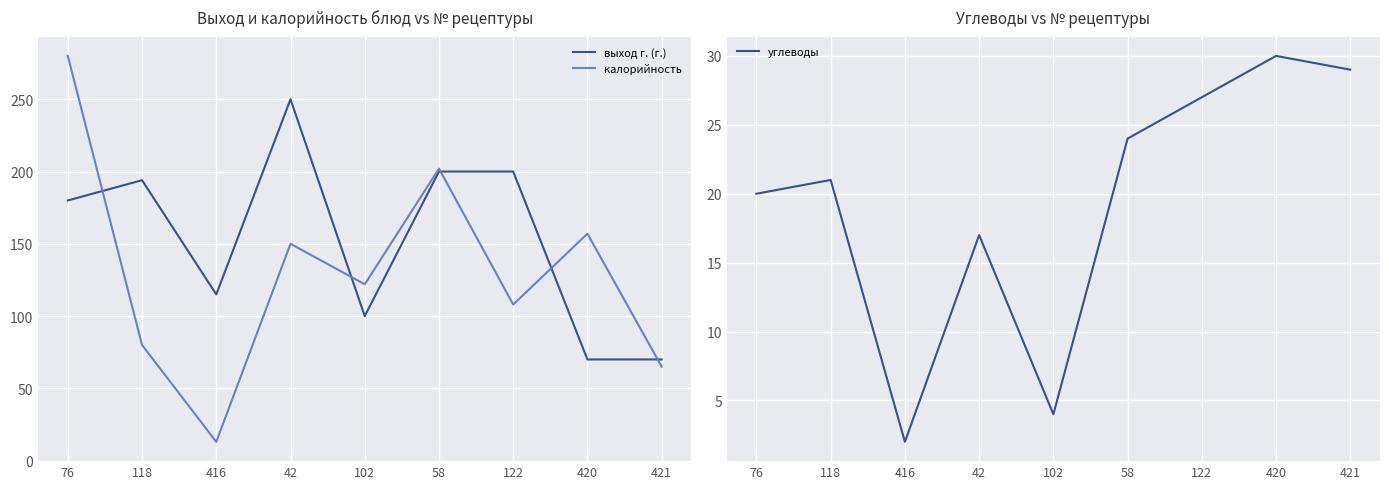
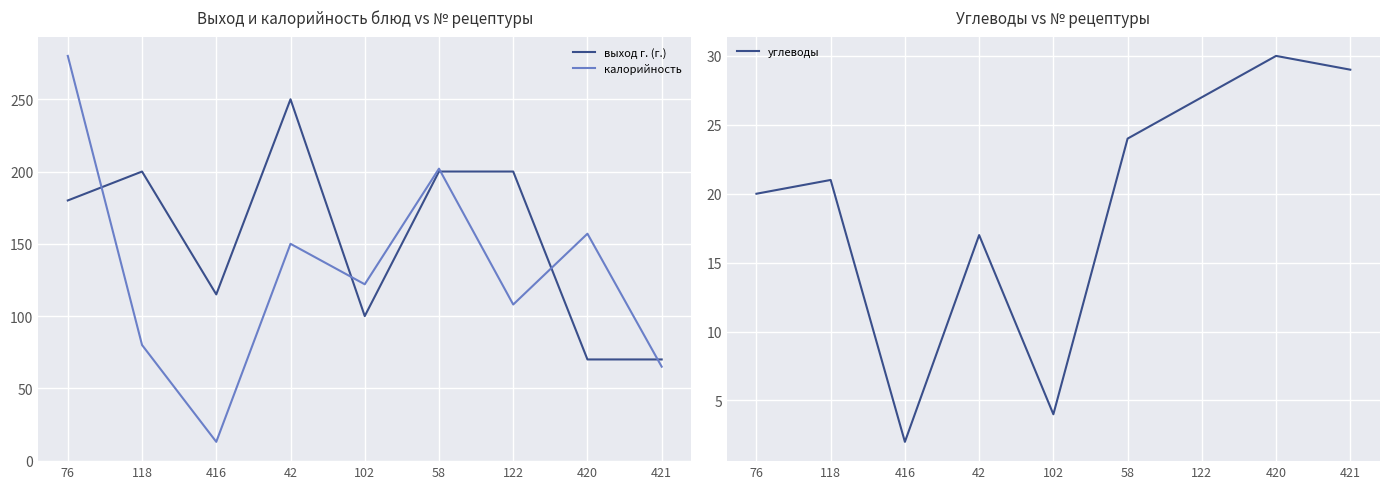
  {
    "Выход и калорийность блюд vs № рецептуры": {
      "выход г. (г.)": {
        "76": 180,
-       "118": 194,
+       "118": 200,
        "416": 115,
        "42": 250,
        "102": 100,
        "58": 200,
        "122": 200,
        "420": 70,
        "421": 70
      },
      "калорийность": {
        "76": 280,
        "118": 80,
        "416": 13,
        "42": 150,
        "102": 122,
        "58": 202,
        "122": 108,
        "420": 157,
        "421": 65
      }
    },
    "Углеводы vs № рецептуры": {
      "76": 20.0,
      "118": 21.0,
      "416": 2.0,
      "42": 17.0,
      "102": 4.0,
      "58": 24.0,
      "122": 27.0,
      "420": 30.0,
      "421": 29.0
    }
  }
